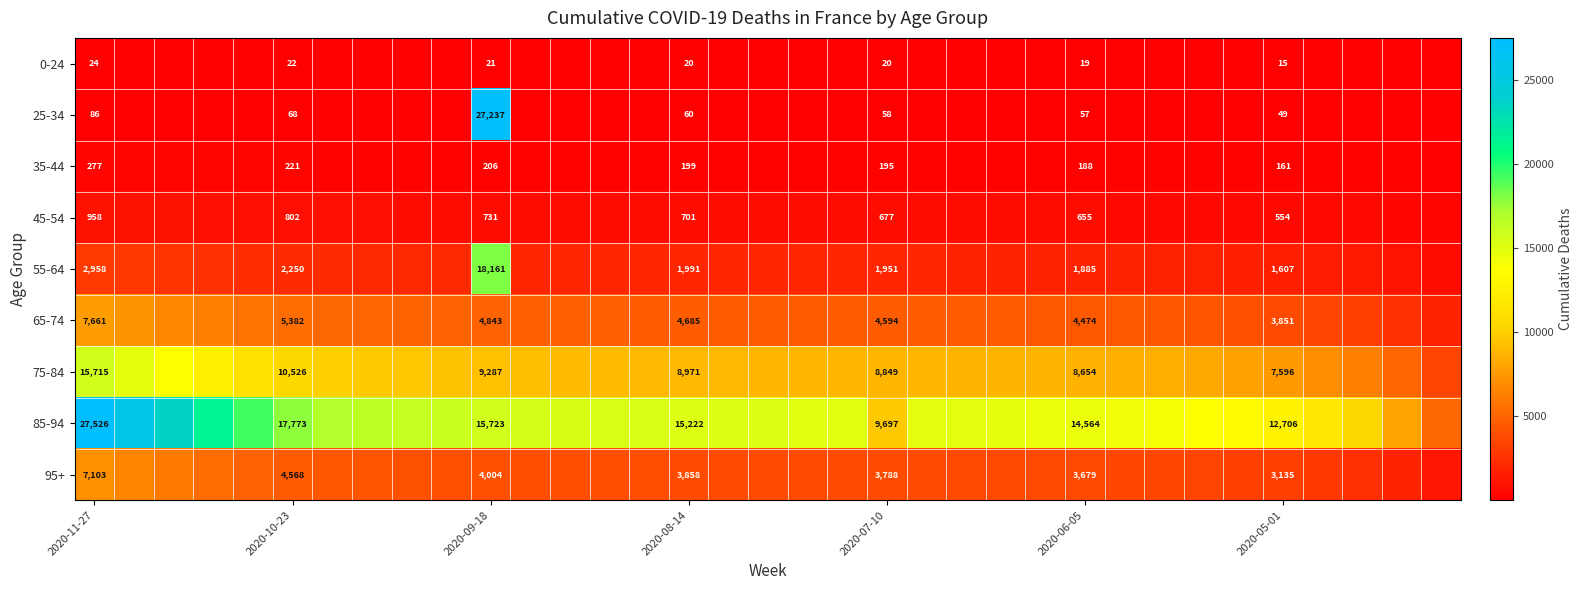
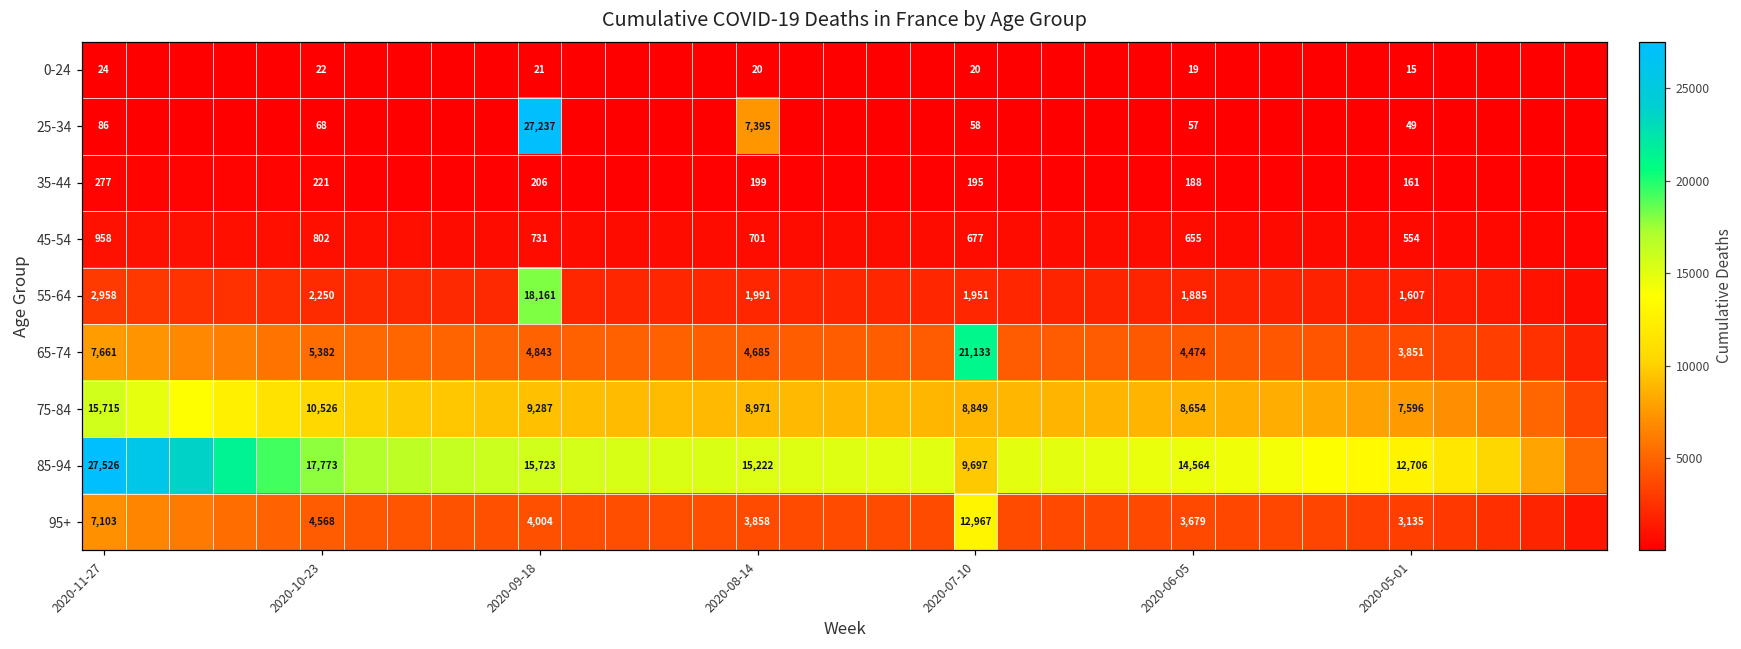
  {
    "0-24": {
      "2020-11-27": "24",
      "2020-10-23": "22",
      "2020-09-18": "21",
      "2020-08-14": "20",
      "2020-07-10": "20",
      "2020-06-05": "19",
      "2020-05-01": "15"
    },
    "25-34": {
      "2020-11-27": "86",
      "2020-10-23": "68",
      "2020-09-18": "27,237",
-     "2020-08-14": "60",
+     "2020-08-14": "7,395",
      "2020-07-10": "58",
      "2020-06-05": "57",
      "2020-05-01": "49"
    },
    "35-44": {
      "2020-11-27": "277",
      "2020-10-23": "221",
      "2020-09-18": "206",
      "2020-08-14": "199",
      "2020-07-10": "195",
      "2020-06-05": "188",
      "2020-05-01": "161"
    },
    "45-54": {
      "2020-11-27": "958",
      "2020-10-23": "802",
      "2020-09-18": "731",
      "2020-08-14": "701",
      "2020-07-10": "677",
      "2020-06-05": "655",
      "2020-05-01": "554"
    },
    "55-64": {
      "2020-11-27": "2,958",
      "2020-10-23": "2,250",
      "2020-09-18": "18,161",
      "2020-08-14": "1,991",
      "2020-07-10": "1,951",
      "2020-06-05": "1,885",
      "2020-05-01": "1,607"
    },
    "65-74": {
      "2020-11-27": "7,661",
      "2020-10-23": "5,382",
      "2020-09-18": "4,843",
      "2020-08-14": "4,685",
-     "2020-07-10": "4,594",
+     "2020-07-10": "21,133",
      "2020-06-05": "4,474",
      "2020-05-01": "3,851"
    },
    "75-84": {
      "2020-11-27": "15,715",
      "2020-10-23": "10,526",
      "2020-09-18": "9,287",
      "2020-08-14": "8,971",
      "2020-07-10": "8,849",
      "2020-06-05": "8,654",
      "2020-05-01": "7,596"
    },
    "85-94": {
      "2020-11-27": "27,526",
      "2020-10-23": "17,773",
      "2020-09-18": "15,723",
      "2020-08-14": "15,222",
      "2020-07-10": "9,697",
      "2020-06-05": "14,564",
      "2020-05-01": "12,706"
    },
    "95+": {
      "2020-11-27": "7,103",
      "2020-10-23": "4,568",
      "2020-09-18": "4,004",
      "2020-08-14": "3,858",
-     "2020-07-10": "3,788",
+     "2020-07-10": "12,967",
      "2020-06-05": "3,679",
      "2020-05-01": "3,135"
    }
  }
